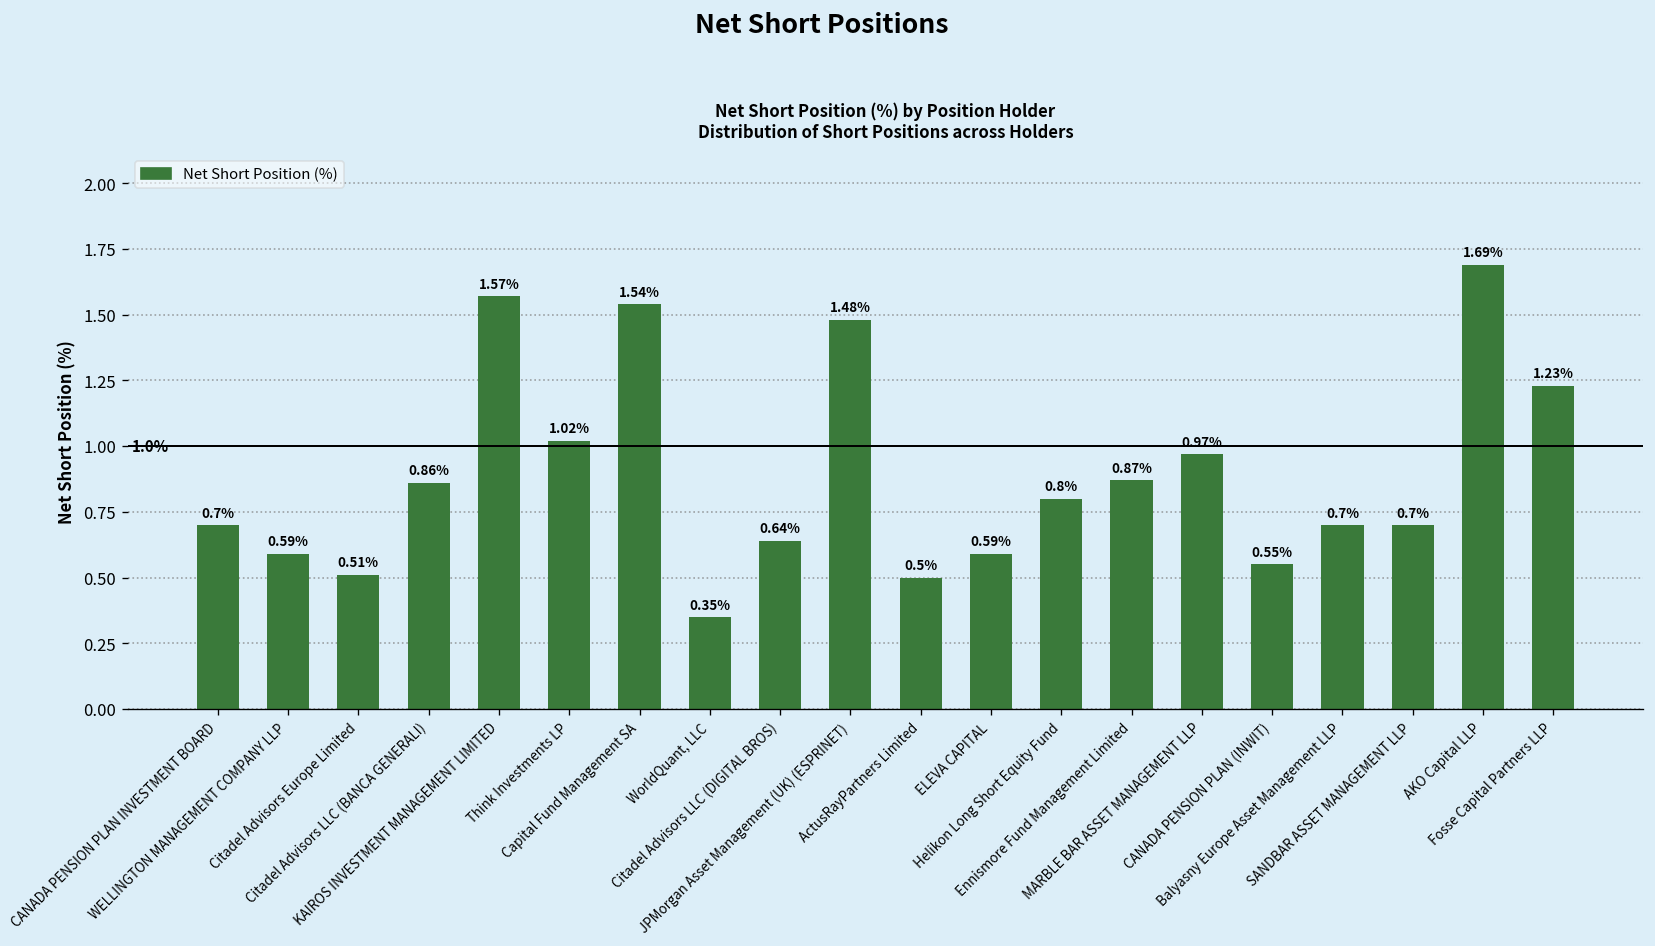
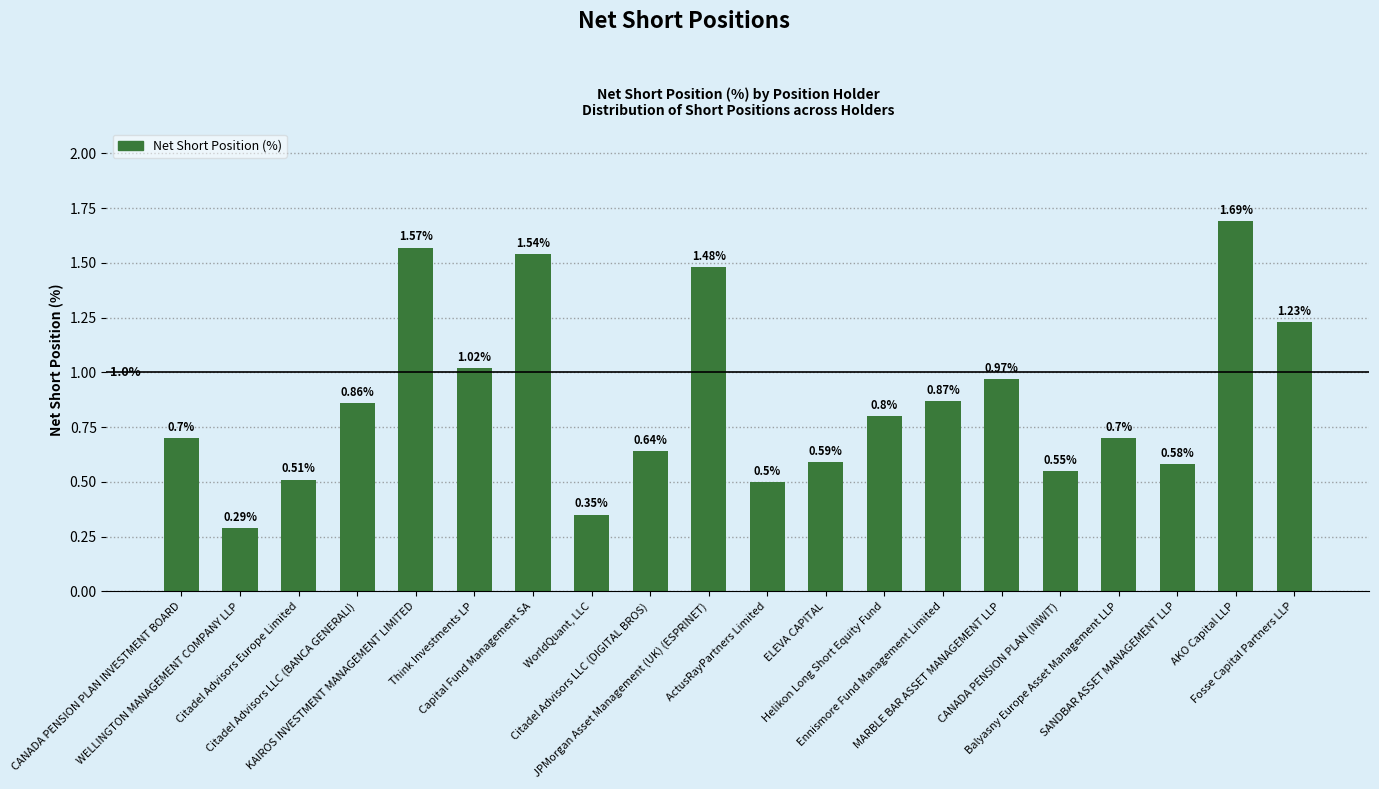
  {
    "CANADA PENSION PLAN INVESTMENT BOARD": "0.7%",
-   "WELLINGTON MANAGEMENT COMPANY LLP": "0.59%",
+   "WELLINGTON MANAGEMENT COMPANY LLP": "0.29%",
    "Citadel Advisors Europe Limited": "0.51%",
    "Citadel Advisors LLC (BANCA GENERALI)": "0.86%",
    "KAIROS INVESTMENT MANAGEMENT LIMITED": "1.57%",
    "Think Investments LP": "1.02%",
    "Capital Fund Management SA": "1.54%",
    "WorldQuant, LLC": "0.35%",
    "Citadel Advisors LLC (DIGITAL BROS)": "0.64%",
    "JPMorgan Asset Management (UK) (ESPRINET)": "1.48%",
    "ActusRayPartners Limited": "0.5%",
    "ELEVA CAPITAL": "0.59%",
    "Helikon Long Short Equity Fund": "0.8%",
    "Ennismore Fund Management Limited": "0.87%",
    "MARBLE BAR ASSET MANAGEMENT LLP": "0.97%",
    "CANADA PENSION PLAN (INWIT)": "0.55%",
    "Balyasny Europe Asset Management LLP": "0.7%",
-   "SANDBAR ASSET MANAGEMENT LLP": "0.7%",
+   "SANDBAR ASSET MANAGEMENT LLP": "0.58%",
    "AKO Capital LLP": "1.69%",
    "Fosse Capital Partners LLP": "1.23%"
  }
